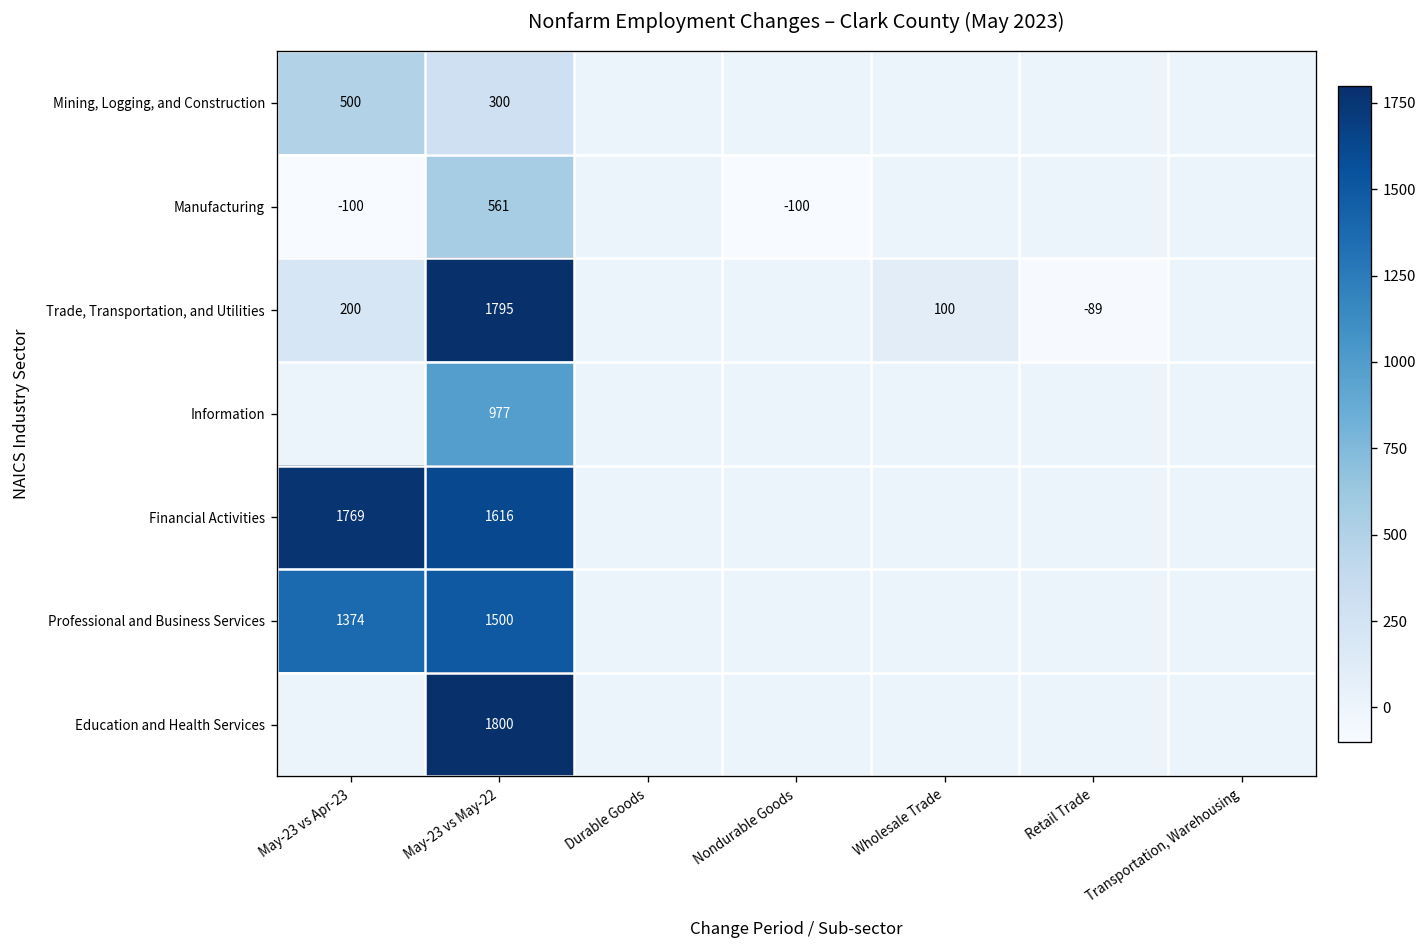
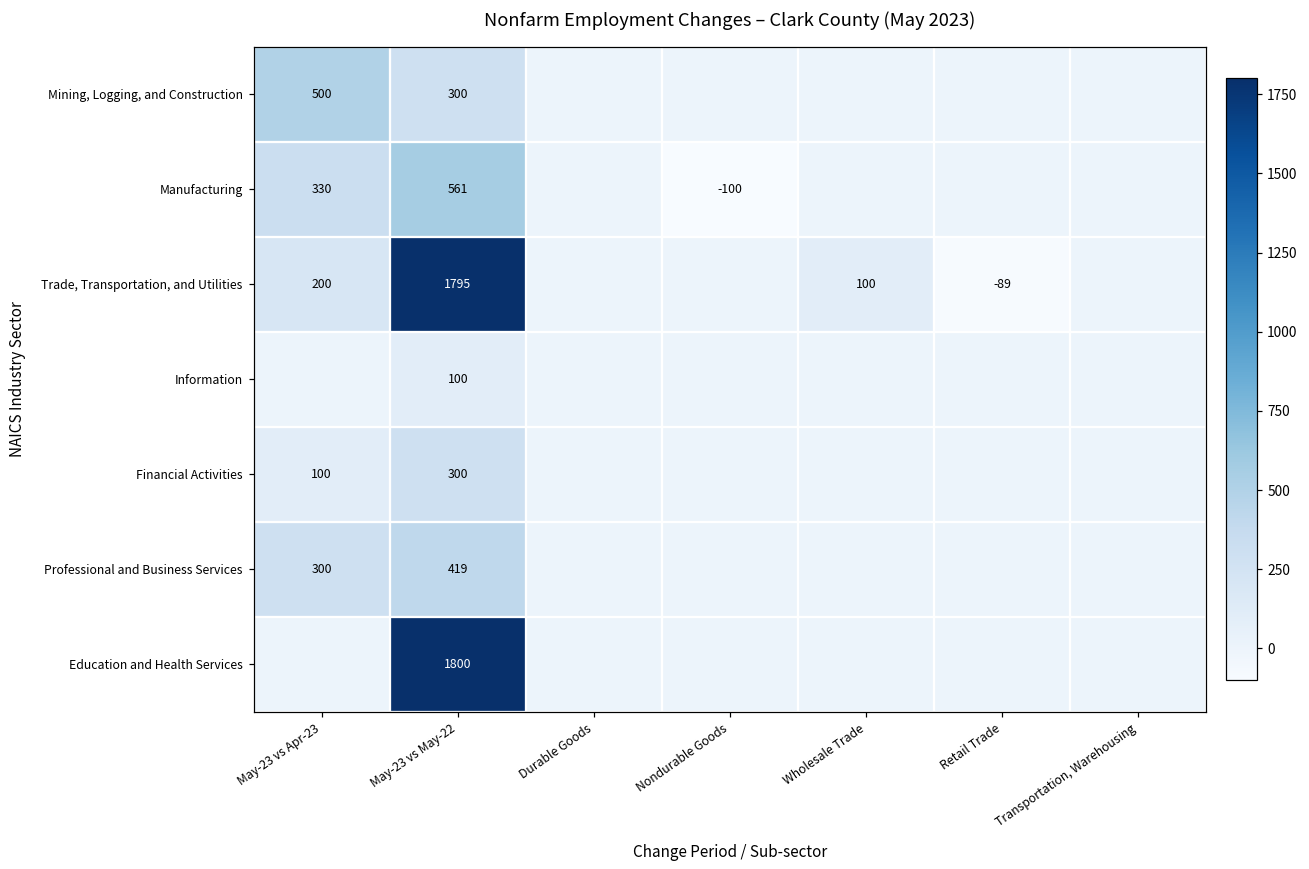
  {
    "Mining, Logging, and Construction": {
      "May-23 vs Apr-23": 500,
      "May-23 vs May-22": 300
    },
    "Manufacturing": {
-     "May-23 vs Apr-23": -100,
+     "May-23 vs Apr-23": 330,
      "May-23 vs May-22": 561,
      "Nondurable Goods": -100
    },
    "Trade, Transportation, and Utilities": {
      "May-23 vs Apr-23": 200,
      "May-23 vs May-22": 1795,
      "Wholesale Trade": 100,
      "Retail Trade": -89
    },
    "Information": {
-     "May-23 vs May-22": 977
+     "May-23 vs May-22": 100
    },
    "Financial Activities": {
-     "May-23 vs Apr-23": 1769,
-     "May-23 vs May-22": 1616
+     "May-23 vs Apr-23": 100,
+     "May-23 vs May-22": 300
    },
    "Professional and Business Services": {
-     "May-23 vs Apr-23": 1374,
-     "May-23 vs May-22": 1500
+     "May-23 vs Apr-23": 300,
+     "May-23 vs May-22": 419
    },
    "Education and Health Services": {
      "May-23 vs May-22": 1800
    }
  }
